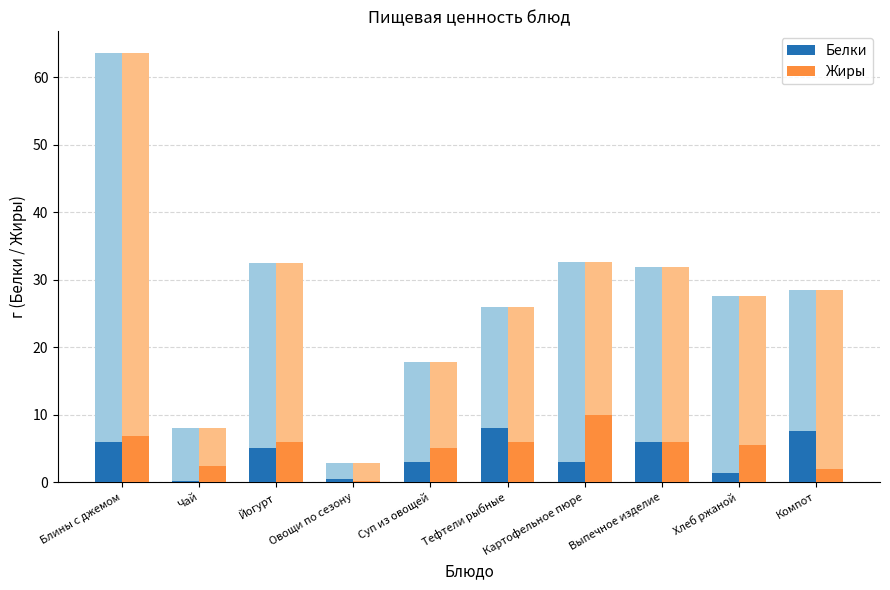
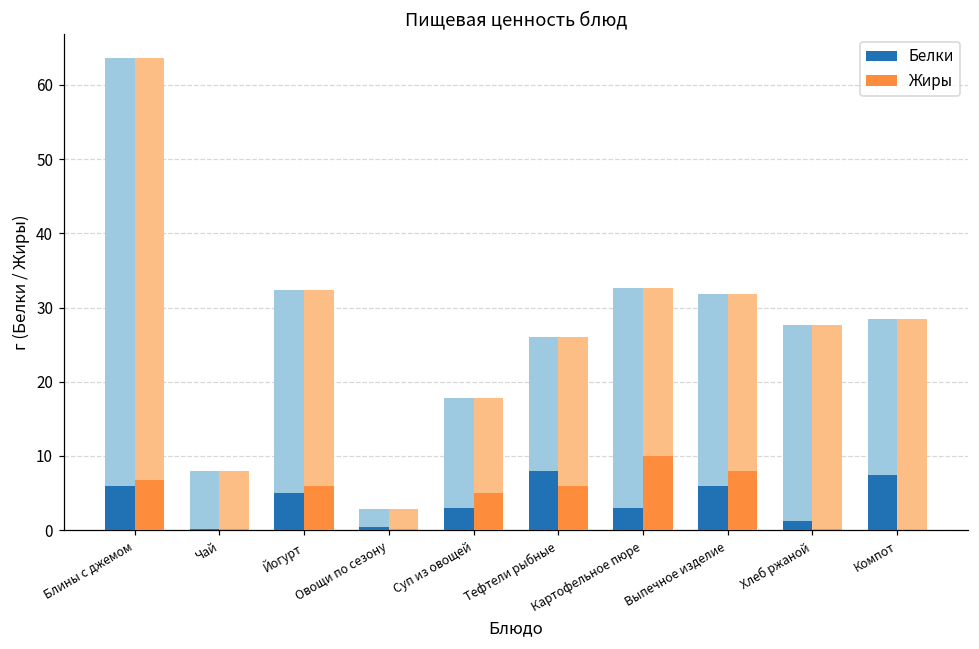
  {
    "Жиры": {
-     "Чай": 2,
-     "Выпечное изделие": 6,
-     "Хлеб ржаной": 6,
-     "Компот": 2
+     "Чай": 0,
+     "Выпечное изделие": 8,
+     "Хлеб ржаной": 0,
+     "Компот": 0
    }
  }
